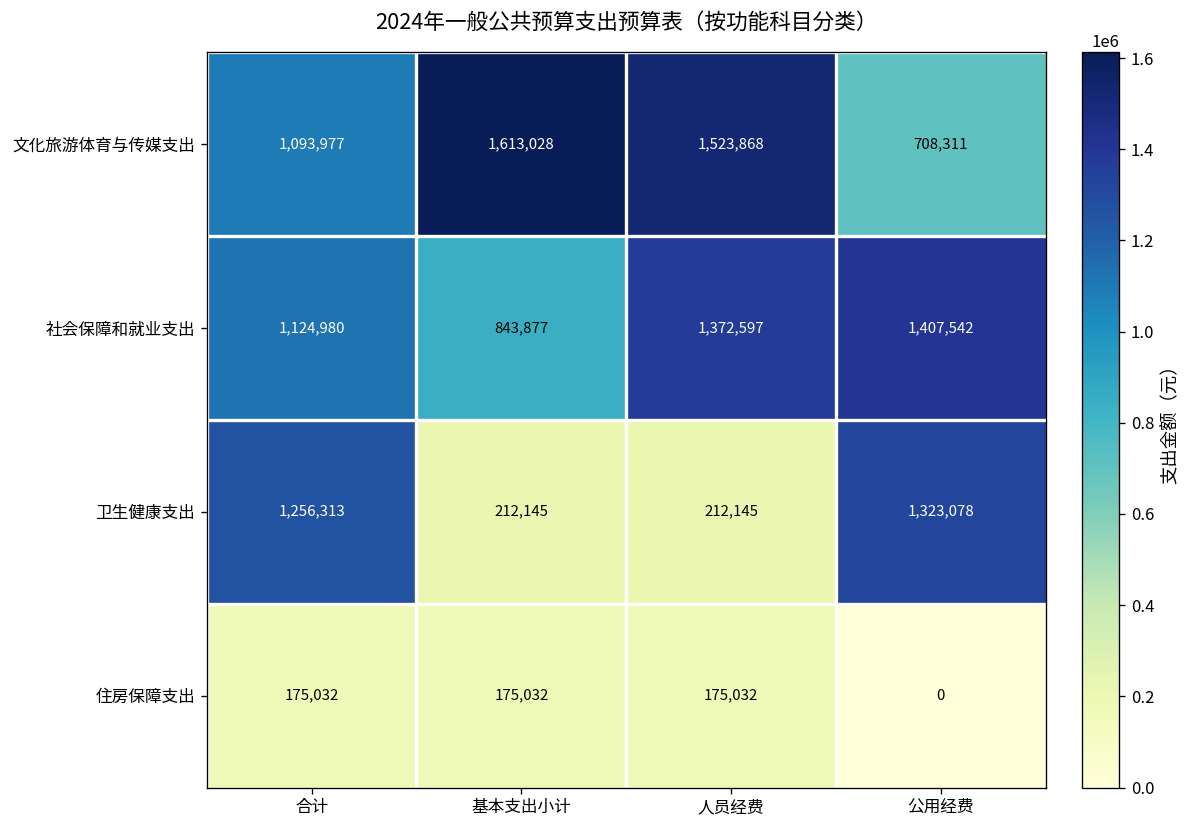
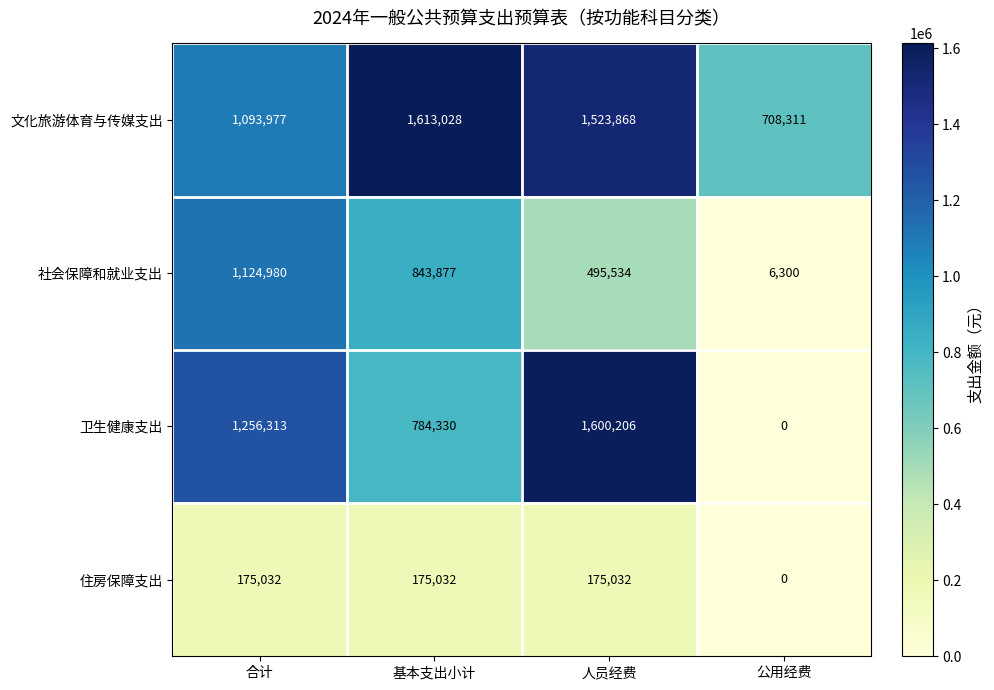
  {
    "文化旅游体育与传媒支出": {
      "合计": "1,093,977",
      "基本支出小计": "1,613,028",
      "人员经费": "1,523,868",
      "公用经费": "708,311"
    },
    "社会保障和就业支出": {
      "合计": "1,124,980",
      "基本支出小计": "843,877",
-     "人员经费": "1,372,597",
-     "公用经费": "1,407,542"
+     "人员经费": "495,534",
+     "公用经费": "6,300"
    },
    "卫生健康支出": {
      "合计": "1,256,313",
-     "基本支出小计": "212,145",
-     "人员经费": "212,145",
-     "公用经费": "1,323,078"
+     "基本支出小计": "784,330",
+     "人员经费": "1,600,206",
+     "公用经费": "0"
    },
    "住房保障支出": {
      "合计": "175,032",
      "基本支出小计": "175,032",
      "人员经费": "175,032",
      "公用经费": "0"
    }
  }
